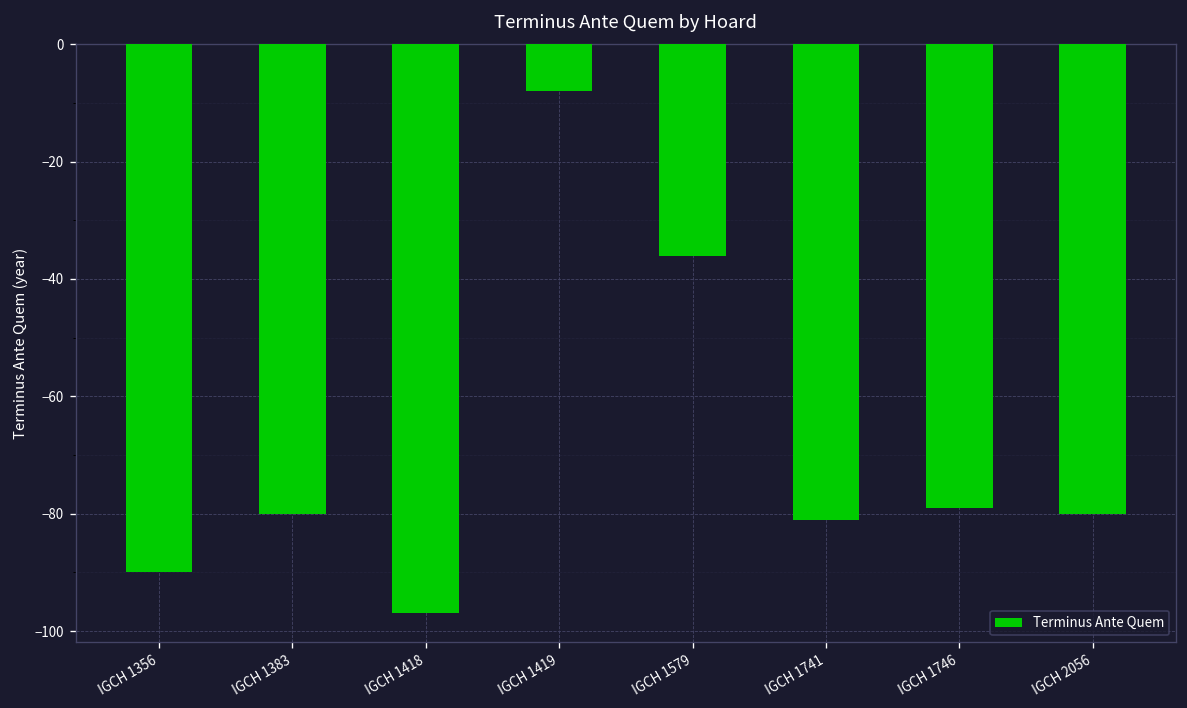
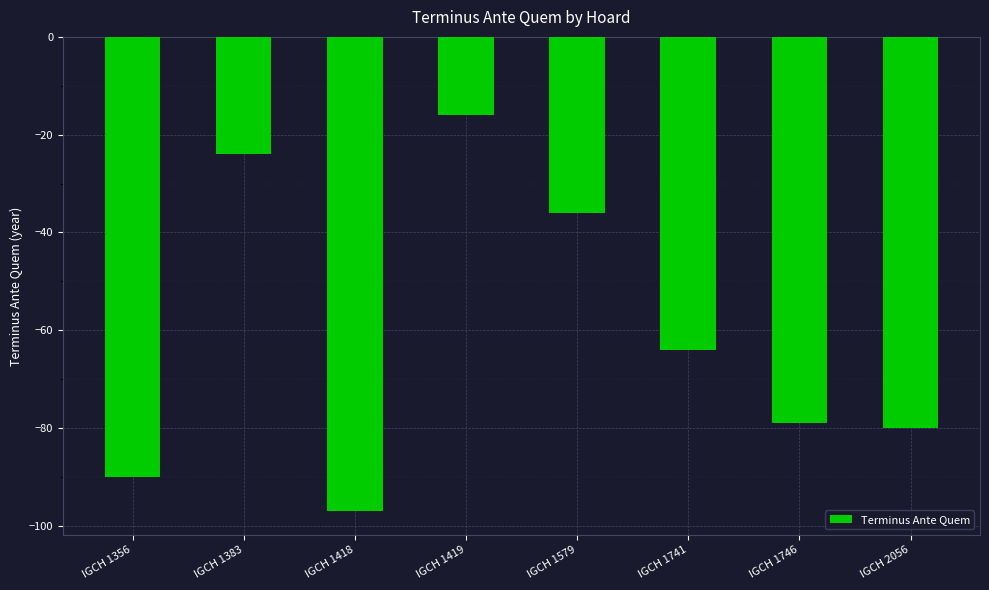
  {
    "IGCH 1356": -90,
-   "IGCH 1383": -80,
+   "IGCH 1383": -24,
    "IGCH 1418": -97,
-   "IGCH 1419": -8,
+   "IGCH 1419": -16,
    "IGCH 1579": -36,
-   "IGCH 1741": -81,
+   "IGCH 1741": -64,
    "IGCH 1746": -79,
    "IGCH 2056": -80
  }
